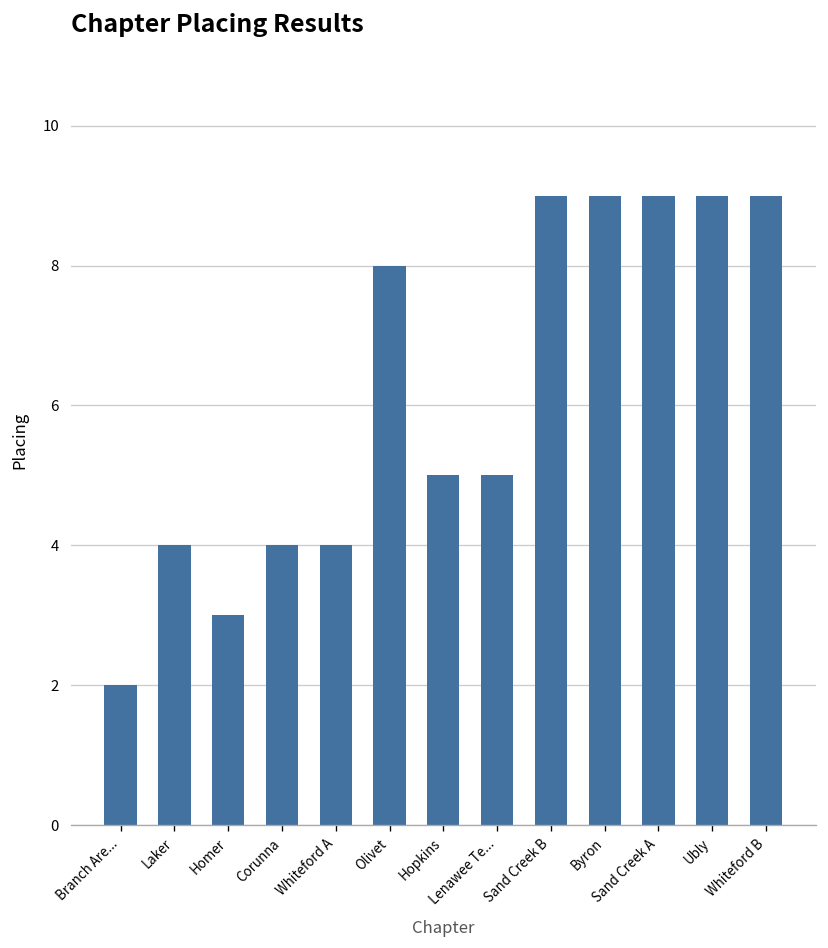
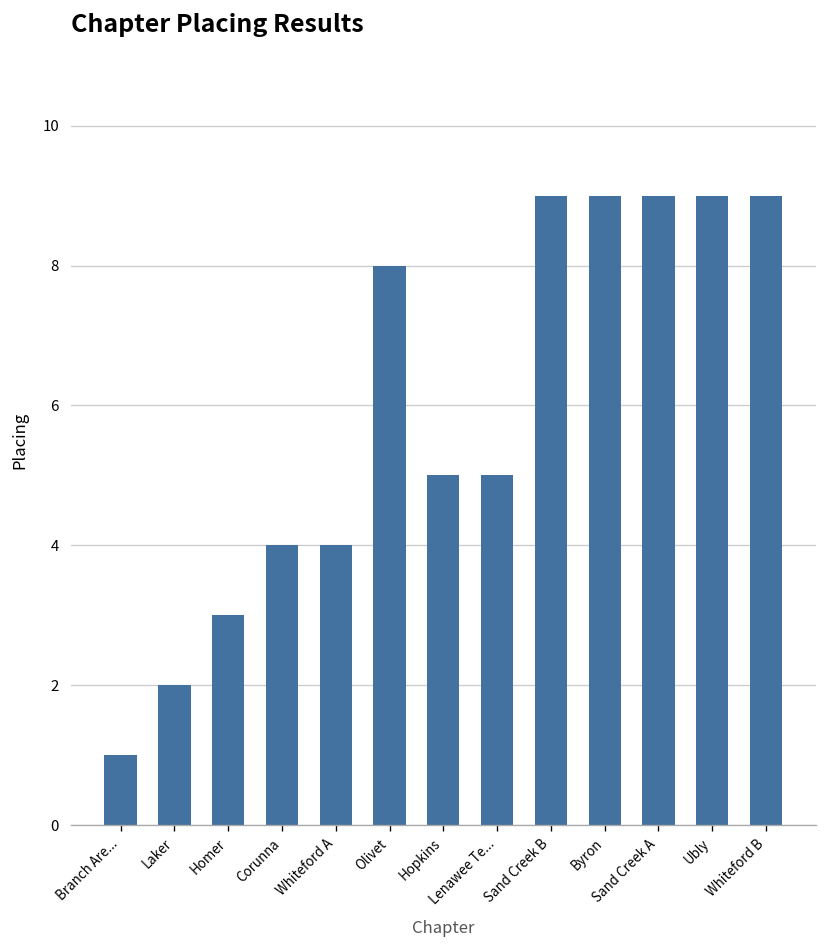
  {
-   "Branch Are...": 2,
-   "Laker": 4,
+   "Branch Are...": 1,
+   "Laker": 2,
    "Homer": 3,
    "Corunna": 4,
    "Whiteford A": 4,
    "Olivet": 8,
    "Hopkins": 5,
    "Lenawee Te...": 5,
    "Sand Creek B": 9,
    "Byron": 9,
    "Sand Creek A": 9,
    "Ubly": 9,
    "Whiteford B": 9
  }
